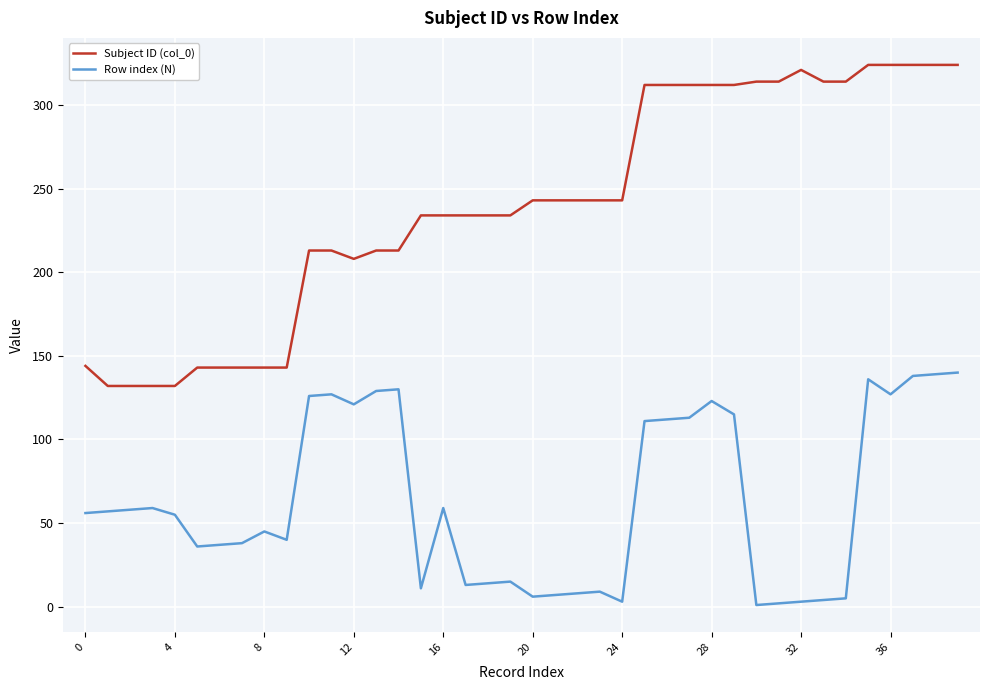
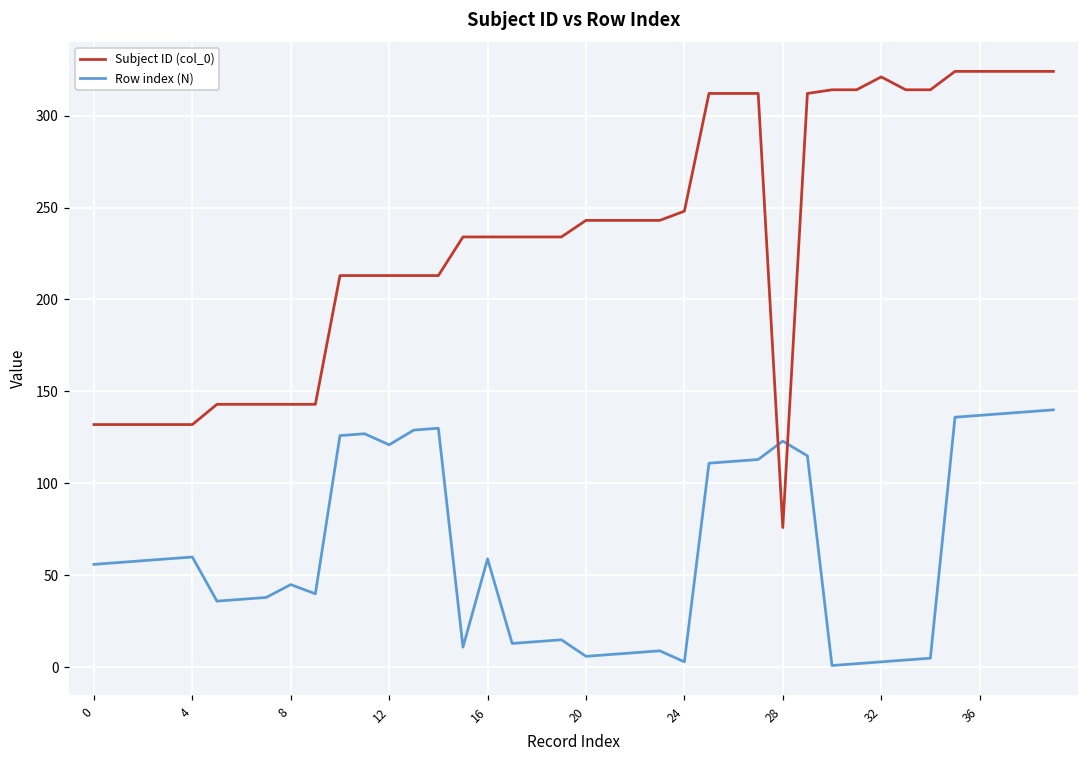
  {
    "Subject ID (col_0)": {
-     "0": 144,
+     "0": 132,
      "4": 132,
      "8": 143,
-     "12": 208,
+     "12": 213,
      "16": 234,
      "20": 243,
-     "24": 243,
-     "28": 312,
+     "24": 248,
+     "28": 76,
      "32": 321,
      "36": 324
    },
    "Row index (N)": {
      "0": 56,
-     "4": 55,
+     "4": 60,
      "8": 45,
      "12": 121,
      "16": 59,
      "20": 6,
      "24": 3,
      "28": 123,
      "32": 3,
-     "36": 127
+     "36": 137
    }
  }
